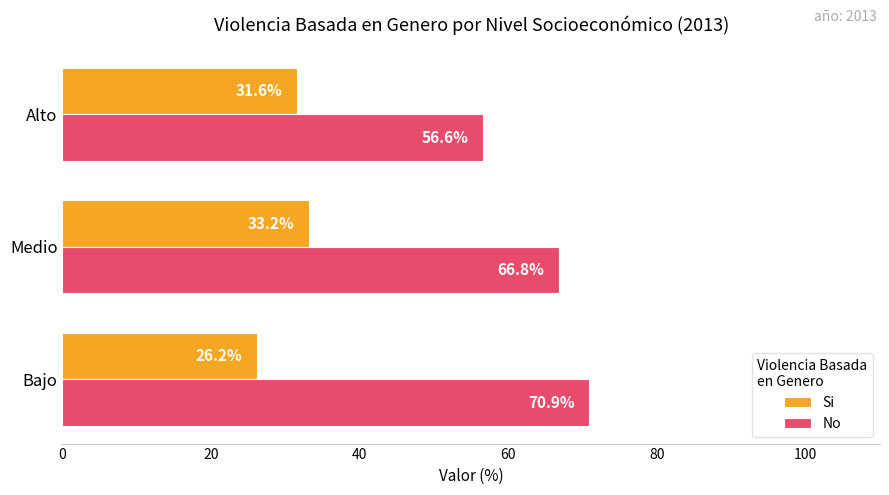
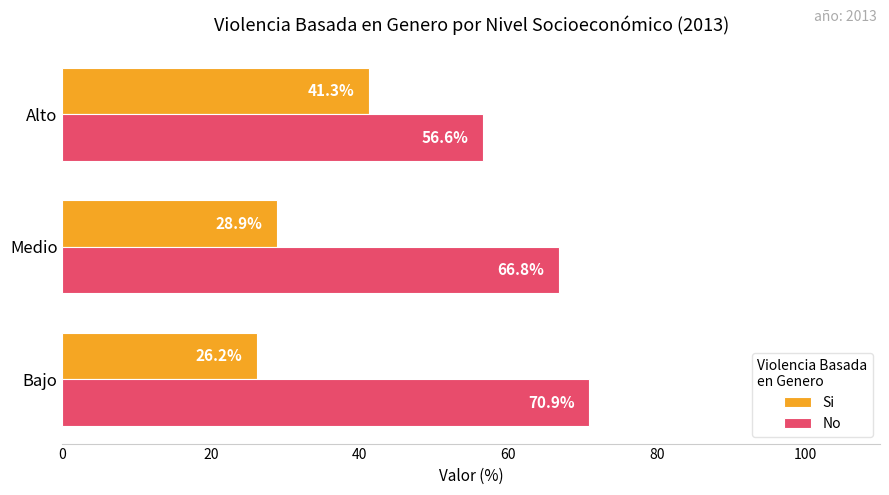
  {
    "Si": {
-     "Alto": "31.6%",
-     "Medio": "33.2%",
+     "Alto": "41.3%",
+     "Medio": "28.9%",
      "Bajo": "26.2%"
    },
    "No": {
      "Alto": "56.6%",
      "Medio": "66.8%",
      "Bajo": "70.9%"
    }
  }
